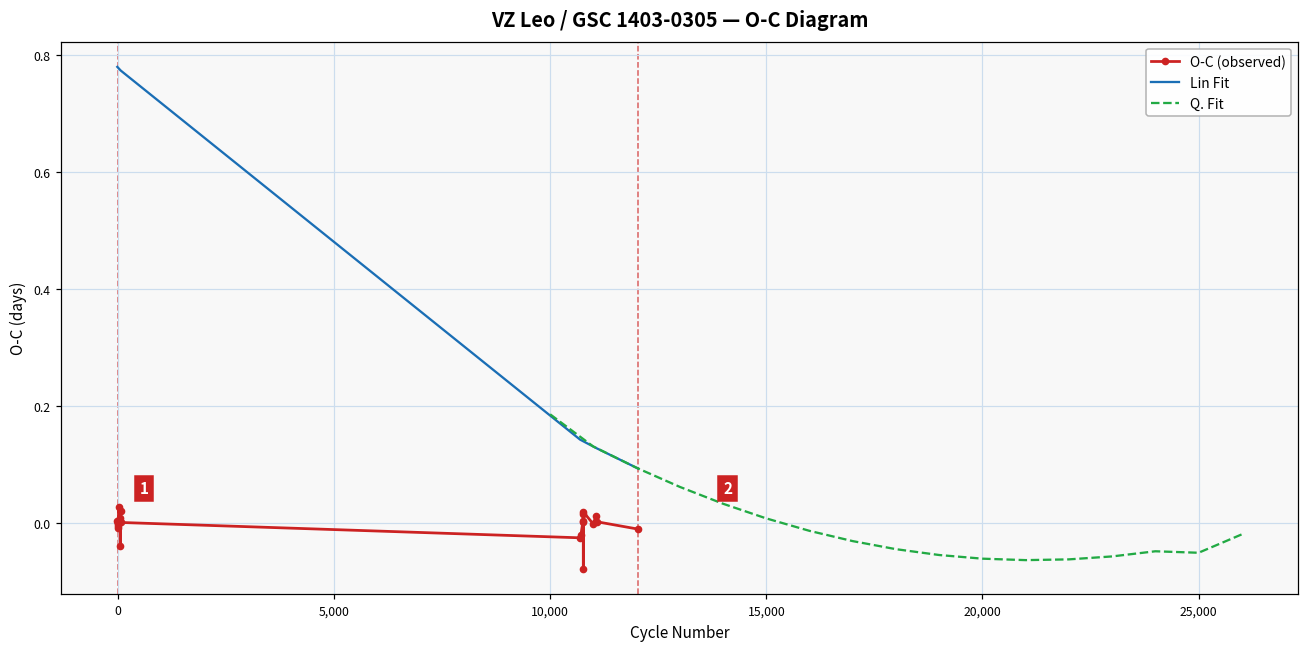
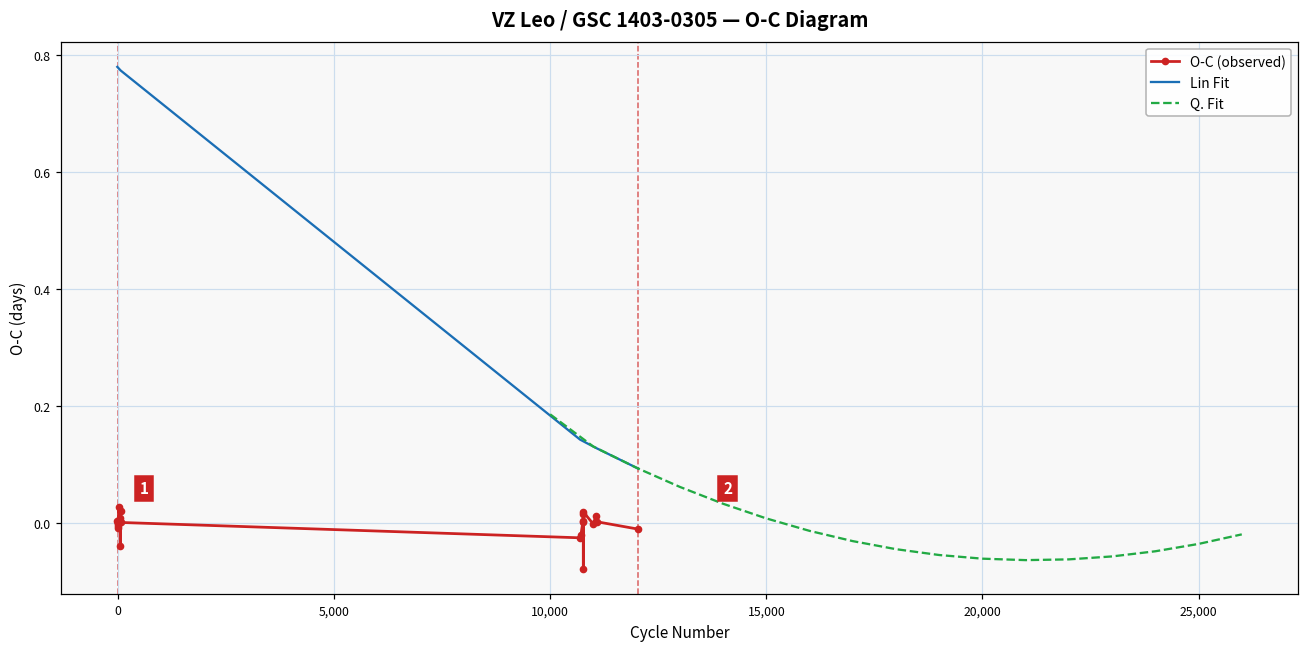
  {
    "Q. Fit": {
      "10,000": 0.19,
      "15,000": 0.01,
      "20,000": -0.06,
-     "25,000": -0.05
+     "25,000": -0.04
    }
  }
